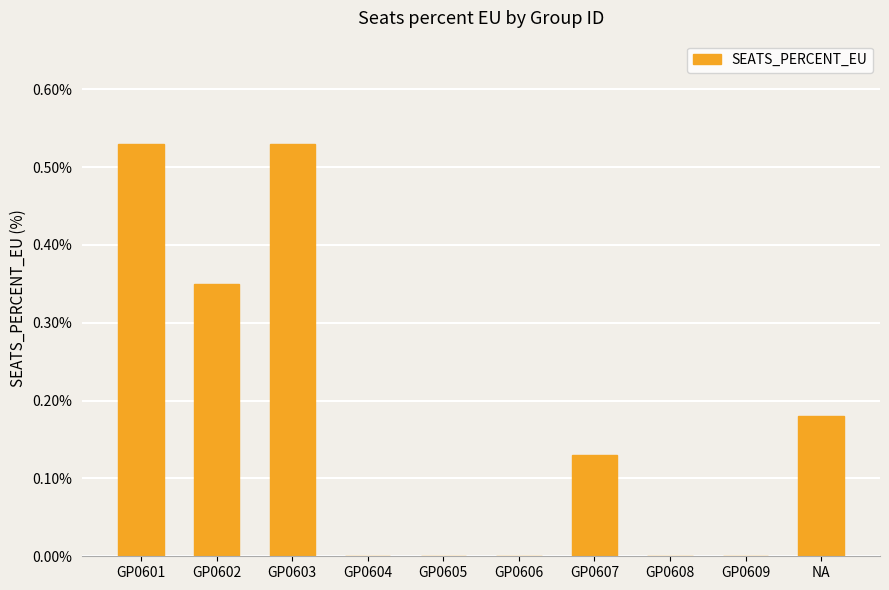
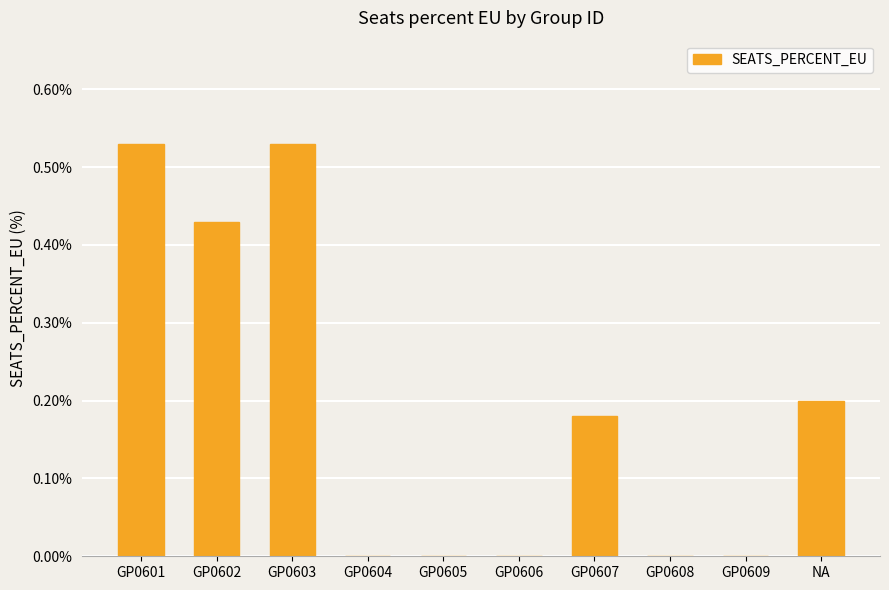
  {
    "GP0601": "0.53%",
-   "GP0602": "0.35%",
+   "GP0602": "0.43%",
    "GP0603": "0.53%",
    "GP0604": "0.00%",
    "GP0605": "0.00%",
    "GP0606": "0.00%",
-   "GP0607": "0.13%",
+   "GP0607": "0.18%",
    "GP0608": "0.00%",
    "GP0609": "0.00%",
-   "NA": "0.18%"
+   "NA": "0.20%"
  }
